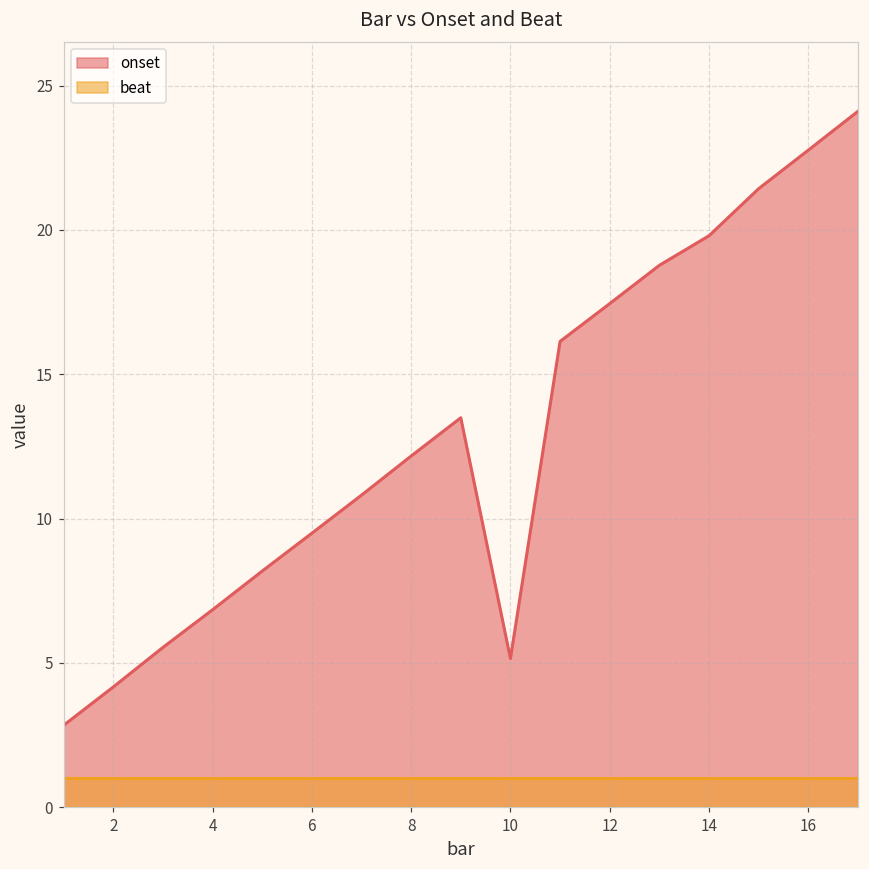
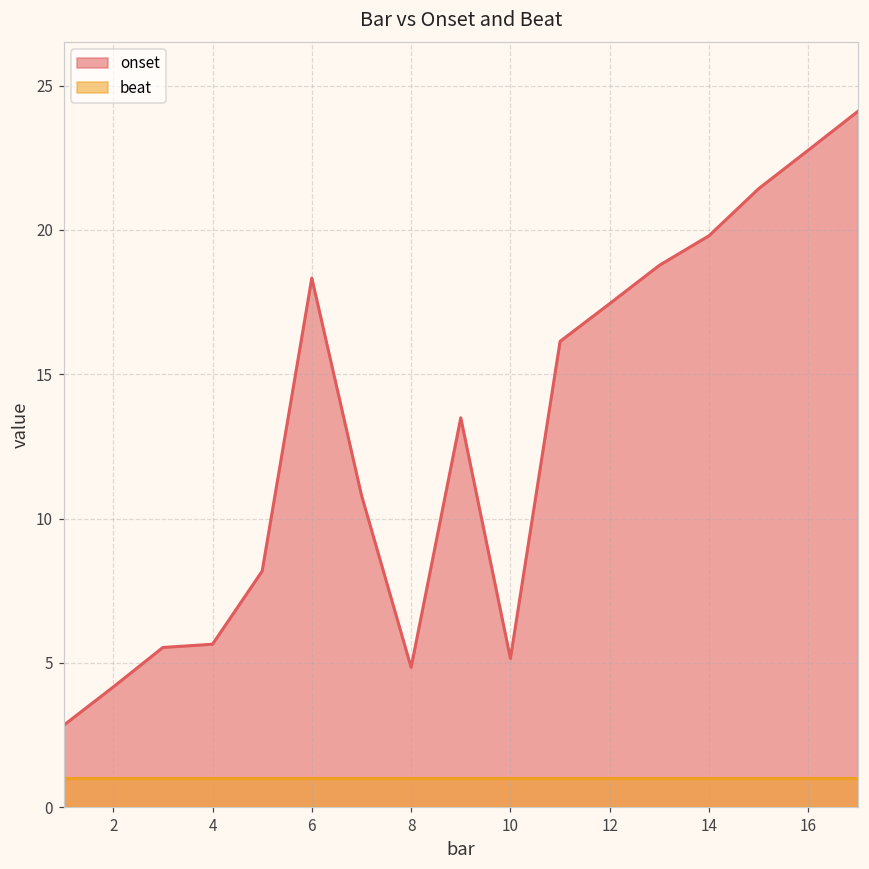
  {
    "onset": {
      "2": 4.2,
-     "4": 6.8,
-     "6": 9.5,
-     "8": 12.2,
+     "4": 5.6,
+     "6": 18.3,
+     "8": 4.8,
      "10": 5.1,
      "12": 17.4,
      "14": 19.8,
      "16": 22.8
    },
    "beat": {
      "2": 1.0,
      "4": 1.0,
      "6": 1.0,
      "8": 1.0,
      "10": 1.0,
      "12": 1.0,
      "14": 1.0,
      "16": 1.0
    }
  }
